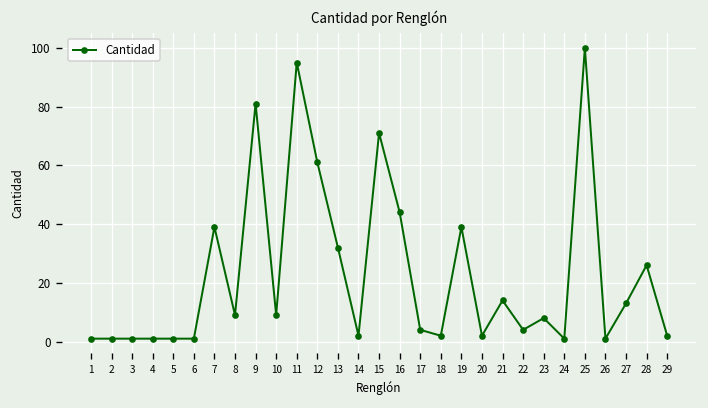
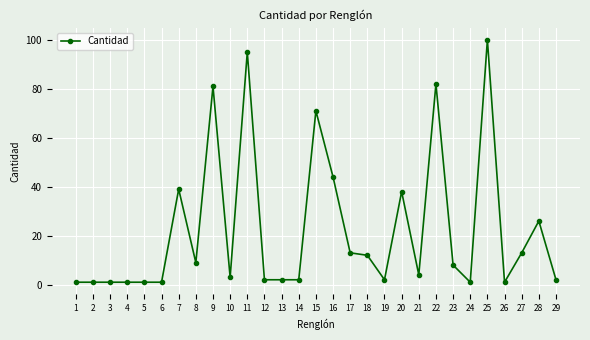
  {
    "1": 1,
    "2": 1,
    "3": 1,
    "4": 1,
    "5": 1,
    "6": 1,
    "7": 39,
    "8": 9,
    "9": 81,
-   "10": 9,
+   "10": 3,
    "11": 95,
-   "12": 61,
-   "13": 32,
+   "12": 2,
+   "13": 2,
    "14": 2,
    "15": 71,
    "16": 44,
-   "17": 4,
-   "18": 2,
-   "19": 39,
-   "20": 2,
-   "21": 14,
-   "22": 4,
+   "17": 13,
+   "18": 12,
+   "19": 2,
+   "20": 38,
+   "21": 4,
+   "22": 82,
    "23": 8,
    "24": 1,
    "25": 100,
    "26": 1,
    "27": 13,
    "28": 26,
    "29": 2
  }
